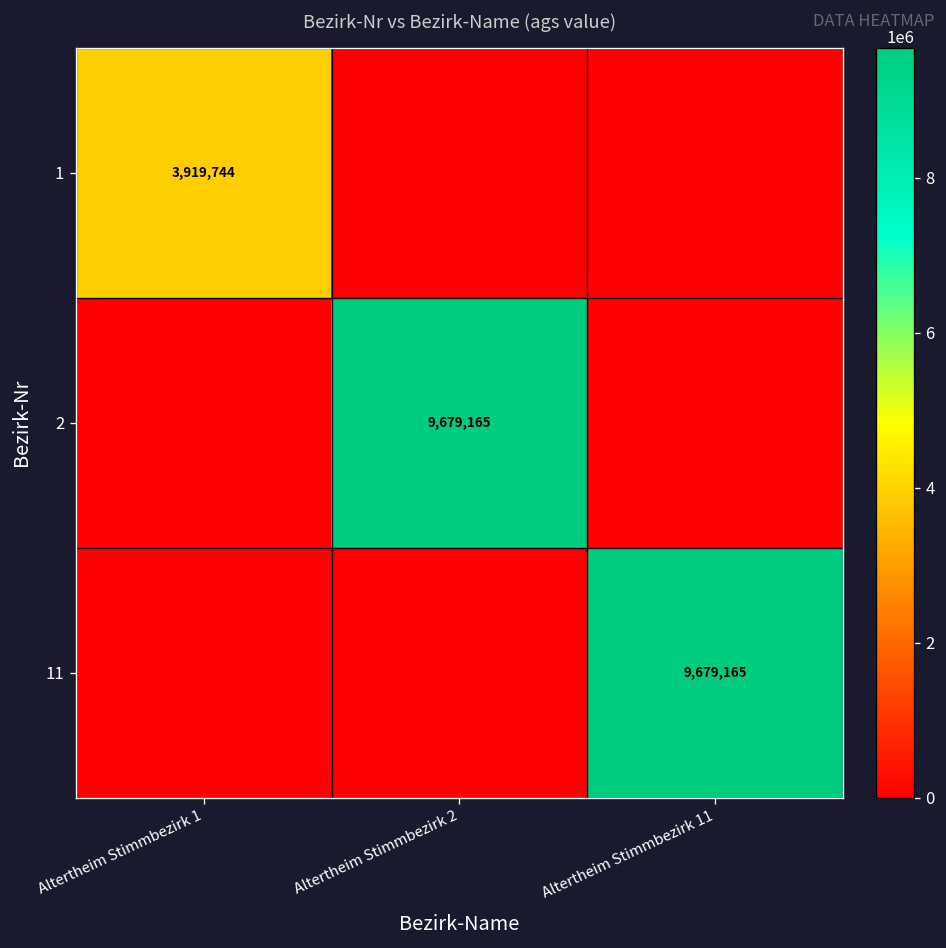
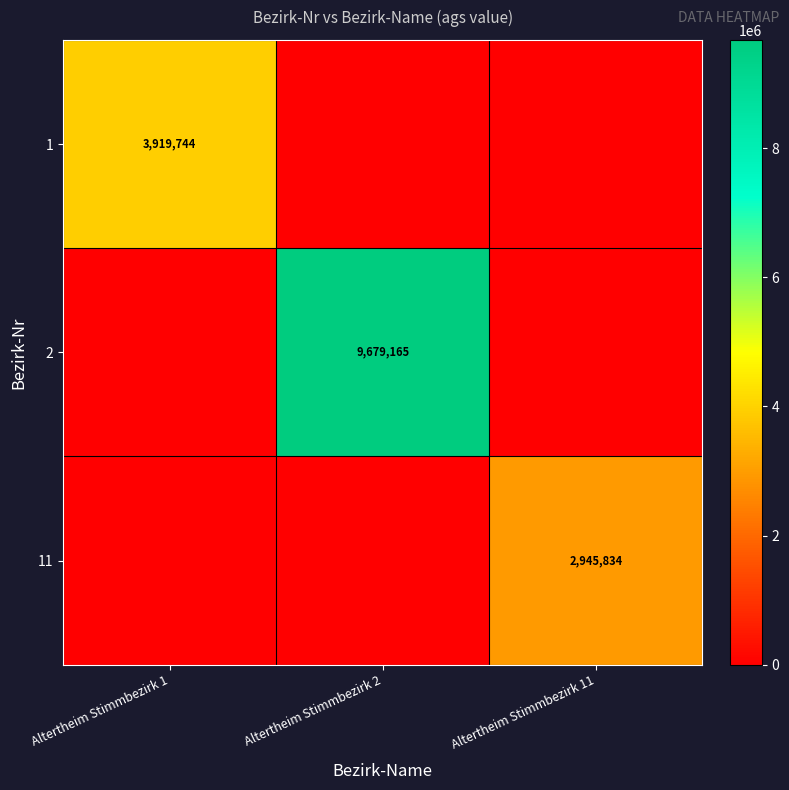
  {
    "1": {
      "Altertheim Stimmbezirk 1": "3,919,744"
    },
    "2": {
      "Altertheim Stimmbezirk 2": "9,679,165"
    },
    "11": {
-     "Altertheim Stimmbezirk 11": "9,679,165"
+     "Altertheim Stimmbezirk 11": "2,945,834"
    }
  }
